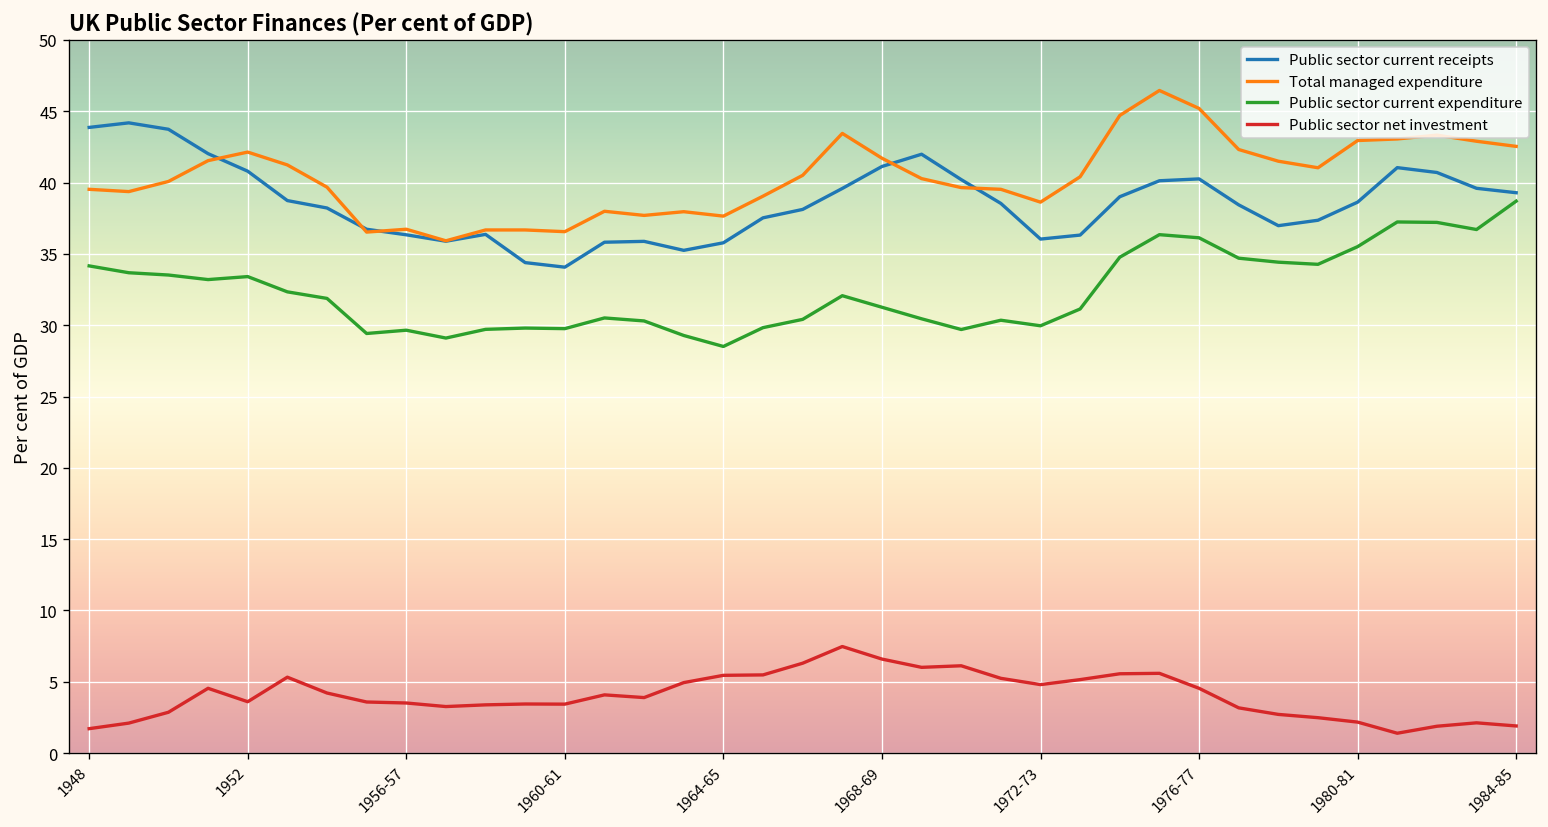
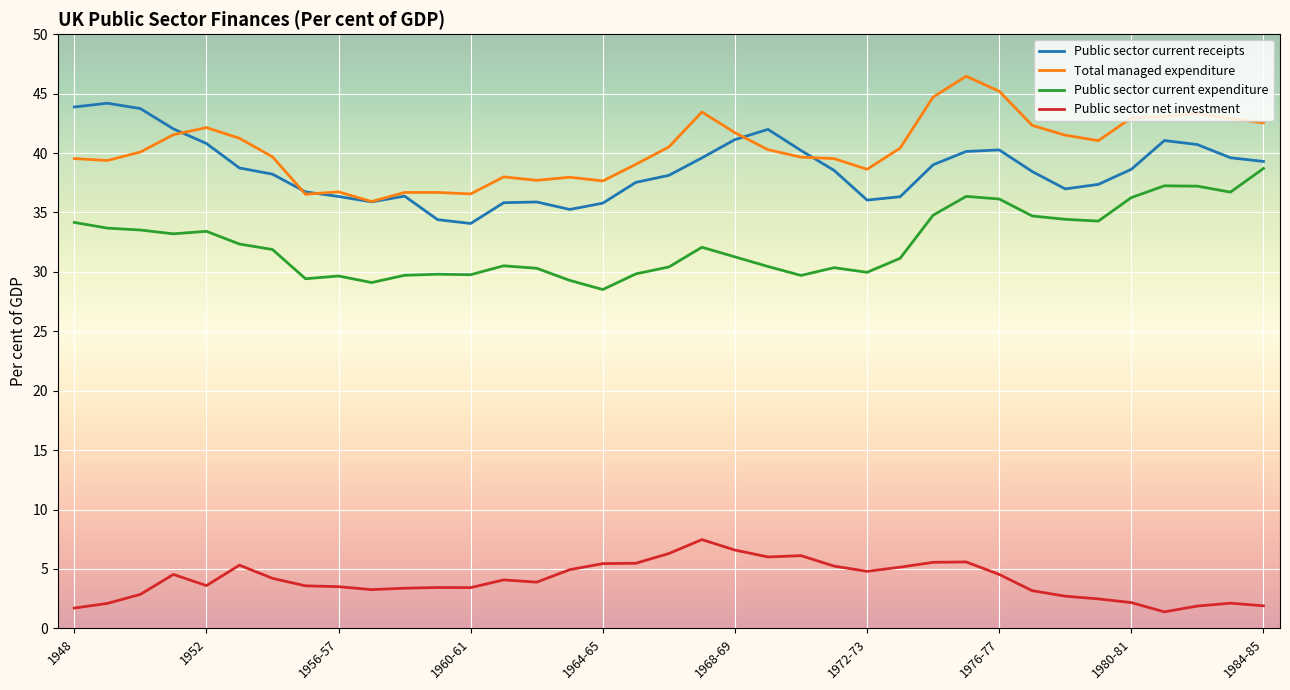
  {
    "Public sector current receipts": {
      "1948": 43.9,
      "1952": 40.8,
      "1956-57": 36.3,
      "1960-61": 34.1,
      "1964-65": 35.8,
      "1968-69": 41.1,
      "1972-73": 36.0,
      "1976-77": 40.3,
      "1980-81": 38.6,
      "1984-85": 39.3
    },
    "Total managed expenditure": {
      "1948": 39.5,
      "1952": 42.1,
      "1956-57": 36.7,
      "1960-61": 36.6,
      "1964-65": 37.7,
      "1968-69": 41.7,
      "1972-73": 38.6,
      "1976-77": 45.2,
      "1984-85": 42.5
    },
    "Public sector current expenditure": {
      "1948": 34.2,
      "1952": 33.4,
      "1956-57": 29.7,
      "1960-61": 29.8,
      "1964-65": 28.5,
      "1968-69": 31.3,
      "1972-73": 30.0,
      "1976-77": 36.1,
-     "1980-81": 35.5,
+     "1980-81": 36.3,
      "1984-85": 38.7
    },
    "Public sector net investment": {
      "1948": 1.7,
      "1952": 3.6,
      "1956-57": 3.5,
      "1960-61": 3.4,
      "1964-65": 5.5,
      "1968-69": 6.6,
      "1972-73": 4.8,
      "1976-77": 4.5,
      "1980-81": 2.2,
      "1984-85": 1.9
    }
  }
